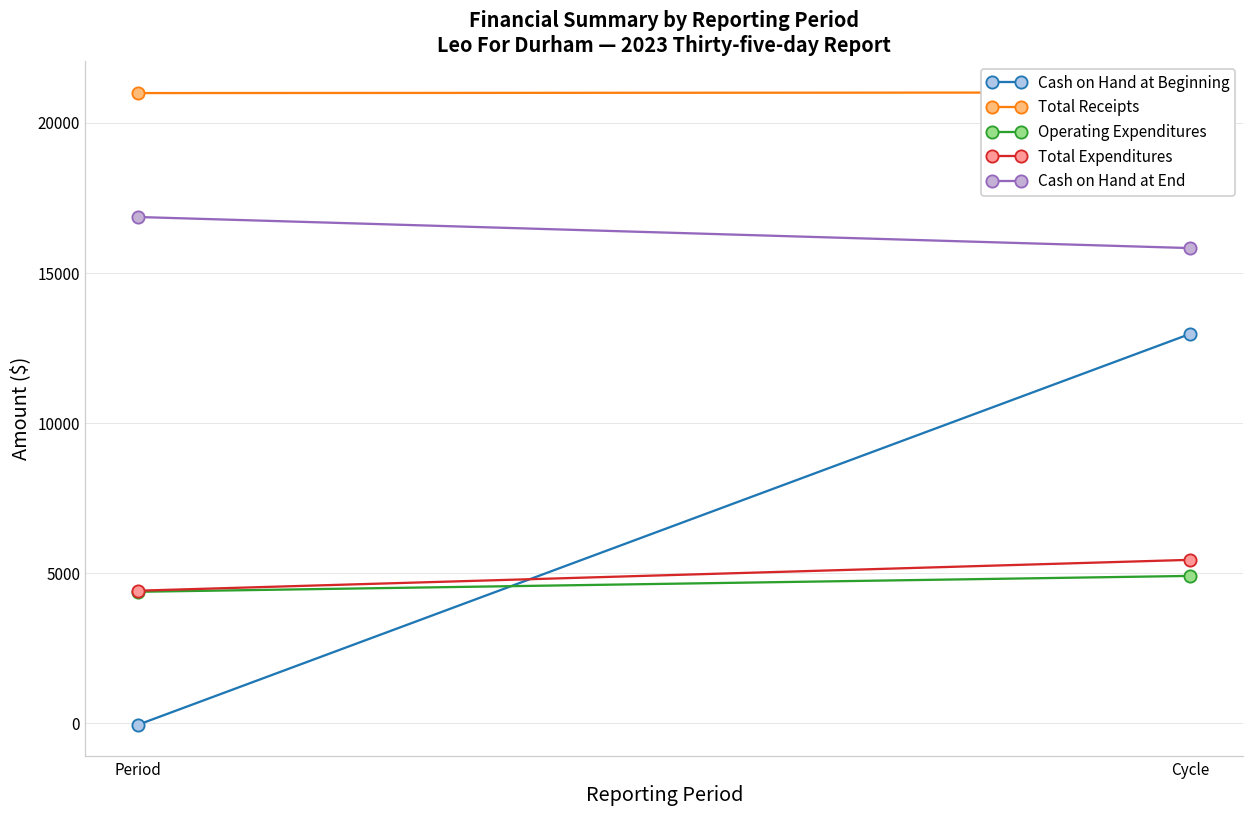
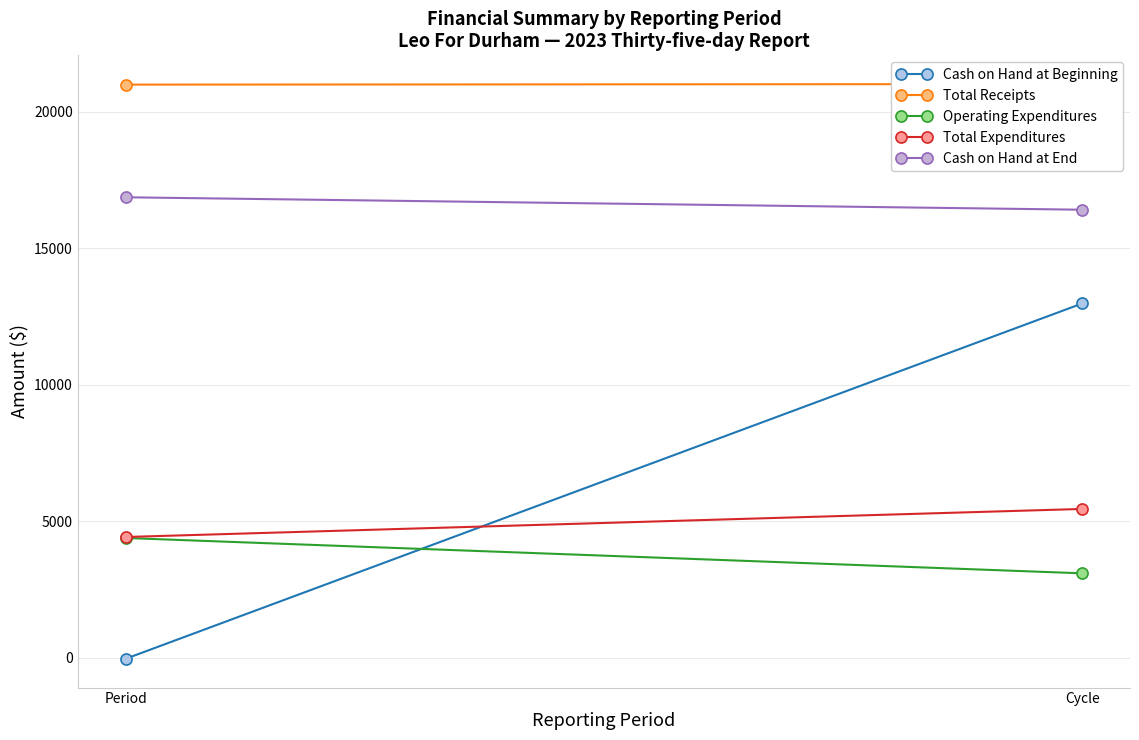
  {
    "Cash on Hand at Beginning": {
      "Period": 0,
      "Cycle": 13000
    },
    "Total Receipts": {
      "Period": 21000
    },
    "Operating Expenditures": {
-     "Cycle": 4900
+     "Cycle": 3100
    },
    "Total Expenditures": {
      "Cycle": 5400
    },
    "Cash on Hand at End": {
      "Period": 16900,
-     "Cycle": 15800
+     "Cycle": 16400
    }
  }
